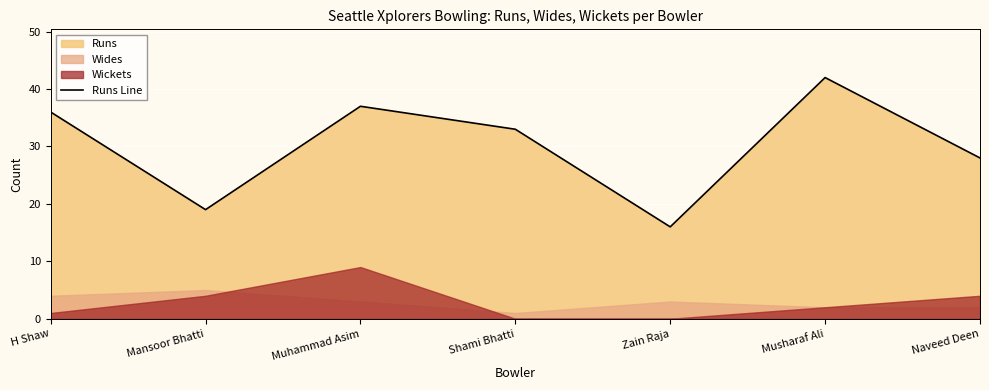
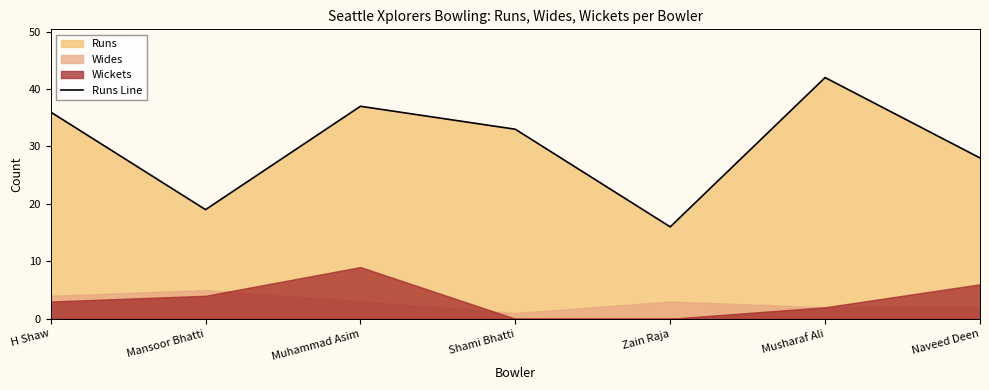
  {
    "Wickets": {
-     "H Shaw": 1,
+     "H Shaw": 3,
      "Mansoor Bhatti": 4,
      "Muhammad Asim": 9,
      "Shami Bhatti": 0,
      "Zain Raja": 0,
-     "Naveed Deen": 4
+     "Naveed Deen": 6
    }
  }
